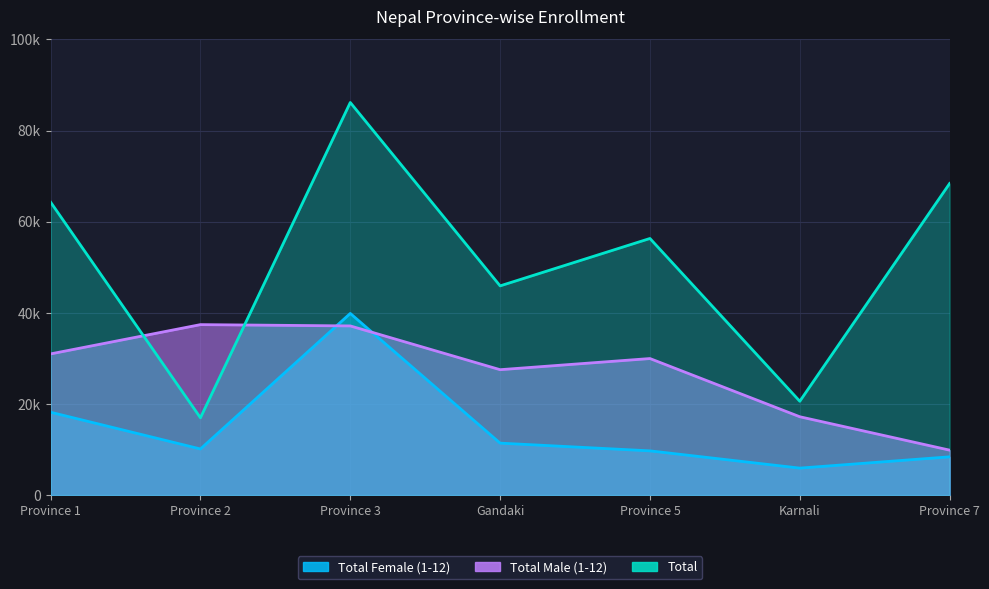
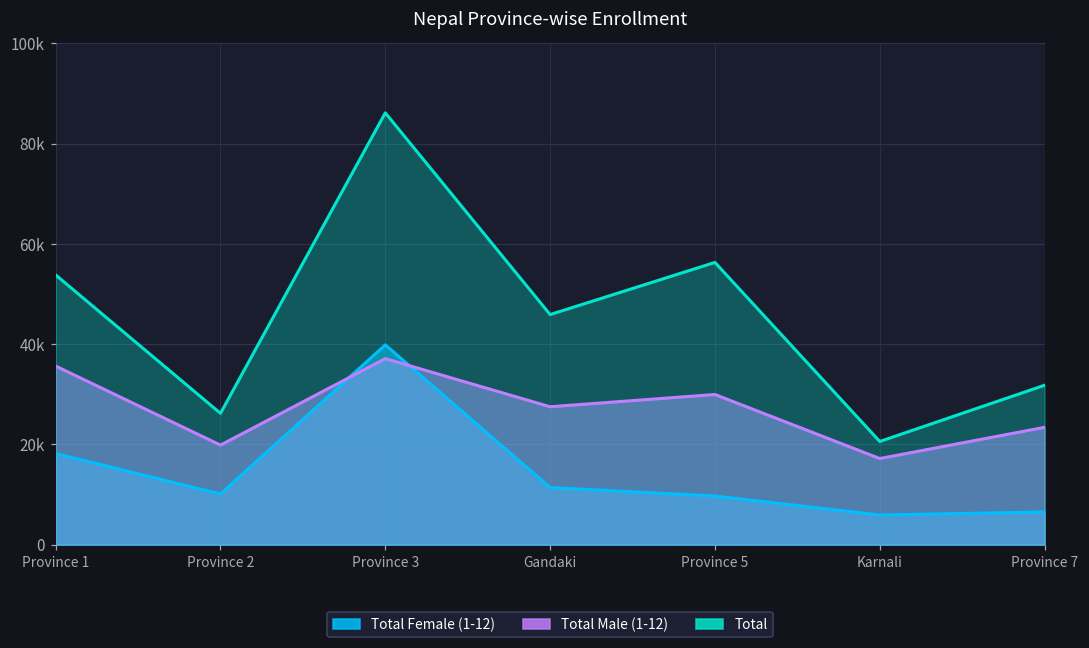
  {
    "Total Female (1-12)": {
      "Province 1": 18000,
      "Province 2": 10000,
      "Province 3": 40000,
      "Gandaki": 11000,
      "Province 5": 10000,
      "Karnali": 6000,
-     "Province 7": 8000
+     "Province 7": 7000
    },
    "Total Male (1-12)": {
-     "Province 1": 31000,
-     "Province 2": 37000,
+     "Province 1": 36000,
+     "Province 2": 20000,
      "Province 3": 37000,
      "Gandaki": 28000,
      "Province 5": 30000,
      "Karnali": 17000,
-     "Province 7": 10000
+     "Province 7": 23000
    },
    "Total": {
-     "Province 1": 64000,
-     "Province 2": 17000,
+     "Province 1": 54000,
+     "Province 2": 26000,
      "Province 3": 86000,
      "Gandaki": 46000,
      "Province 5": 56000,
      "Karnali": 21000,
-     "Province 7": 68000
+     "Province 7": 32000
    }
  }
